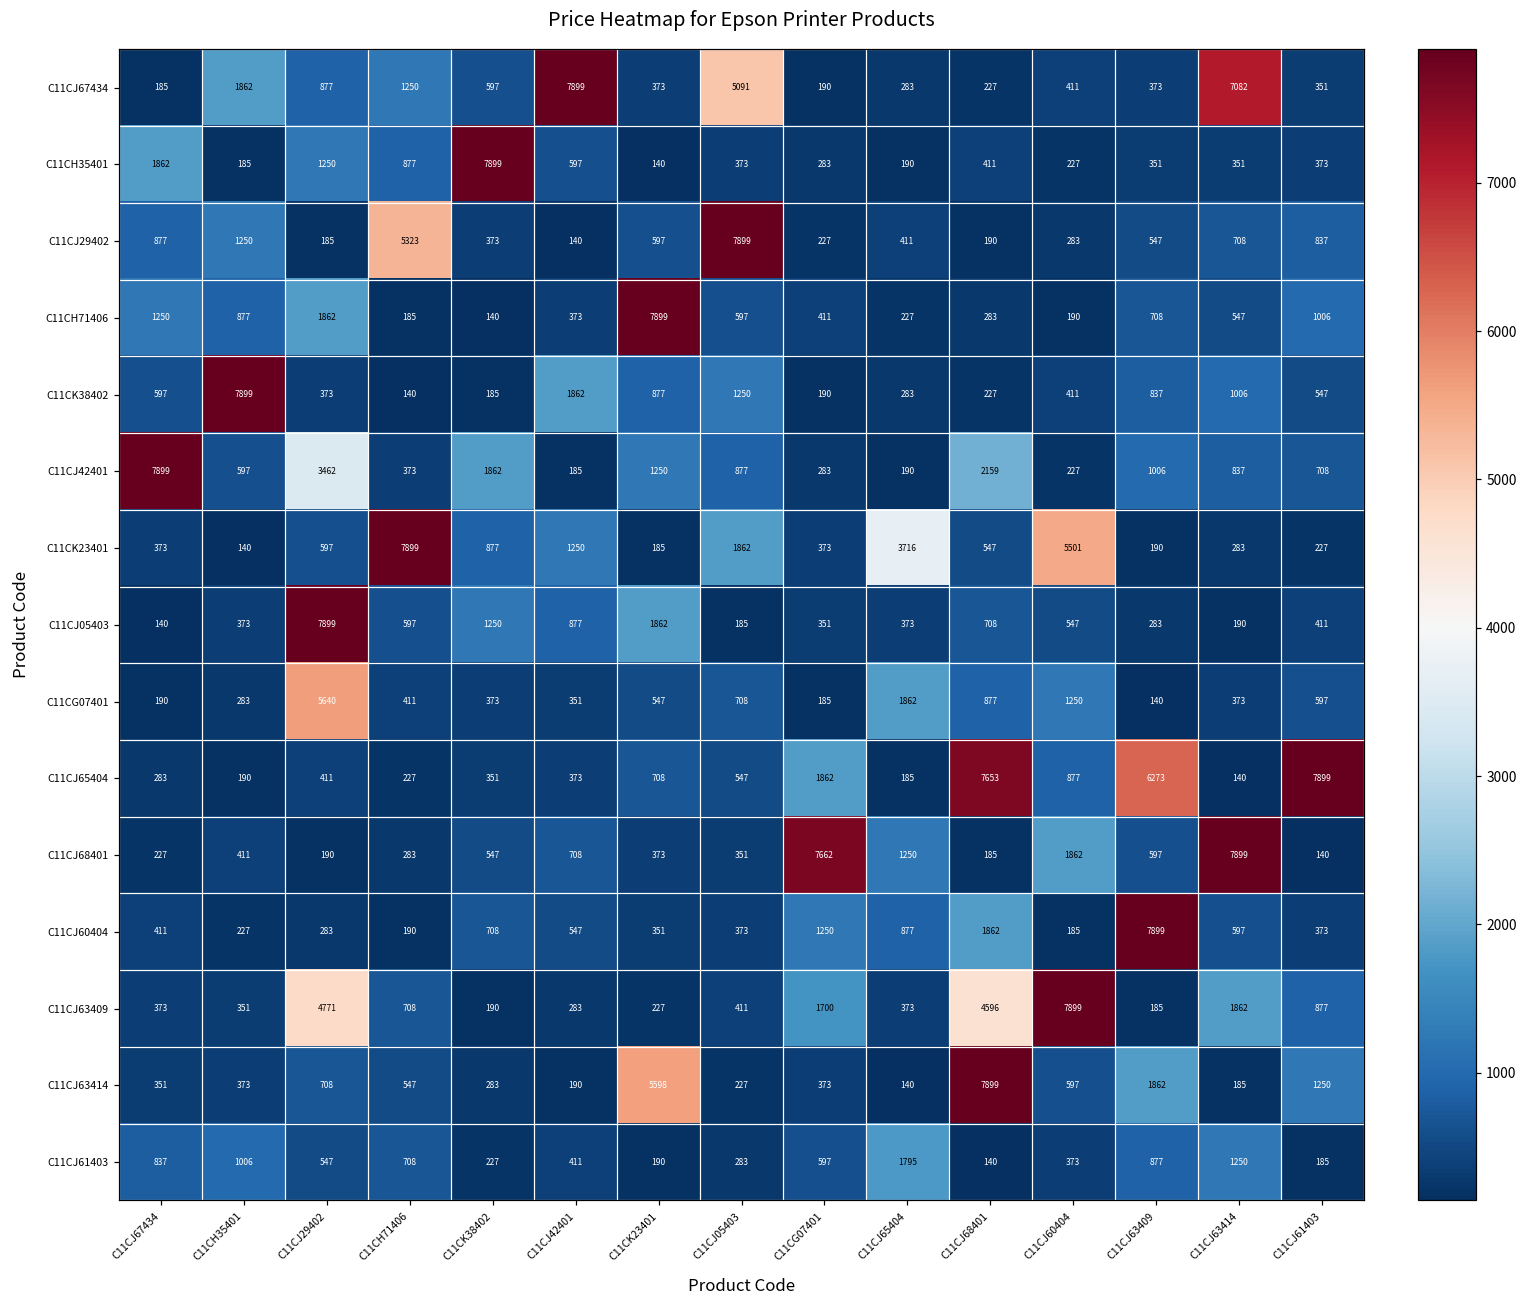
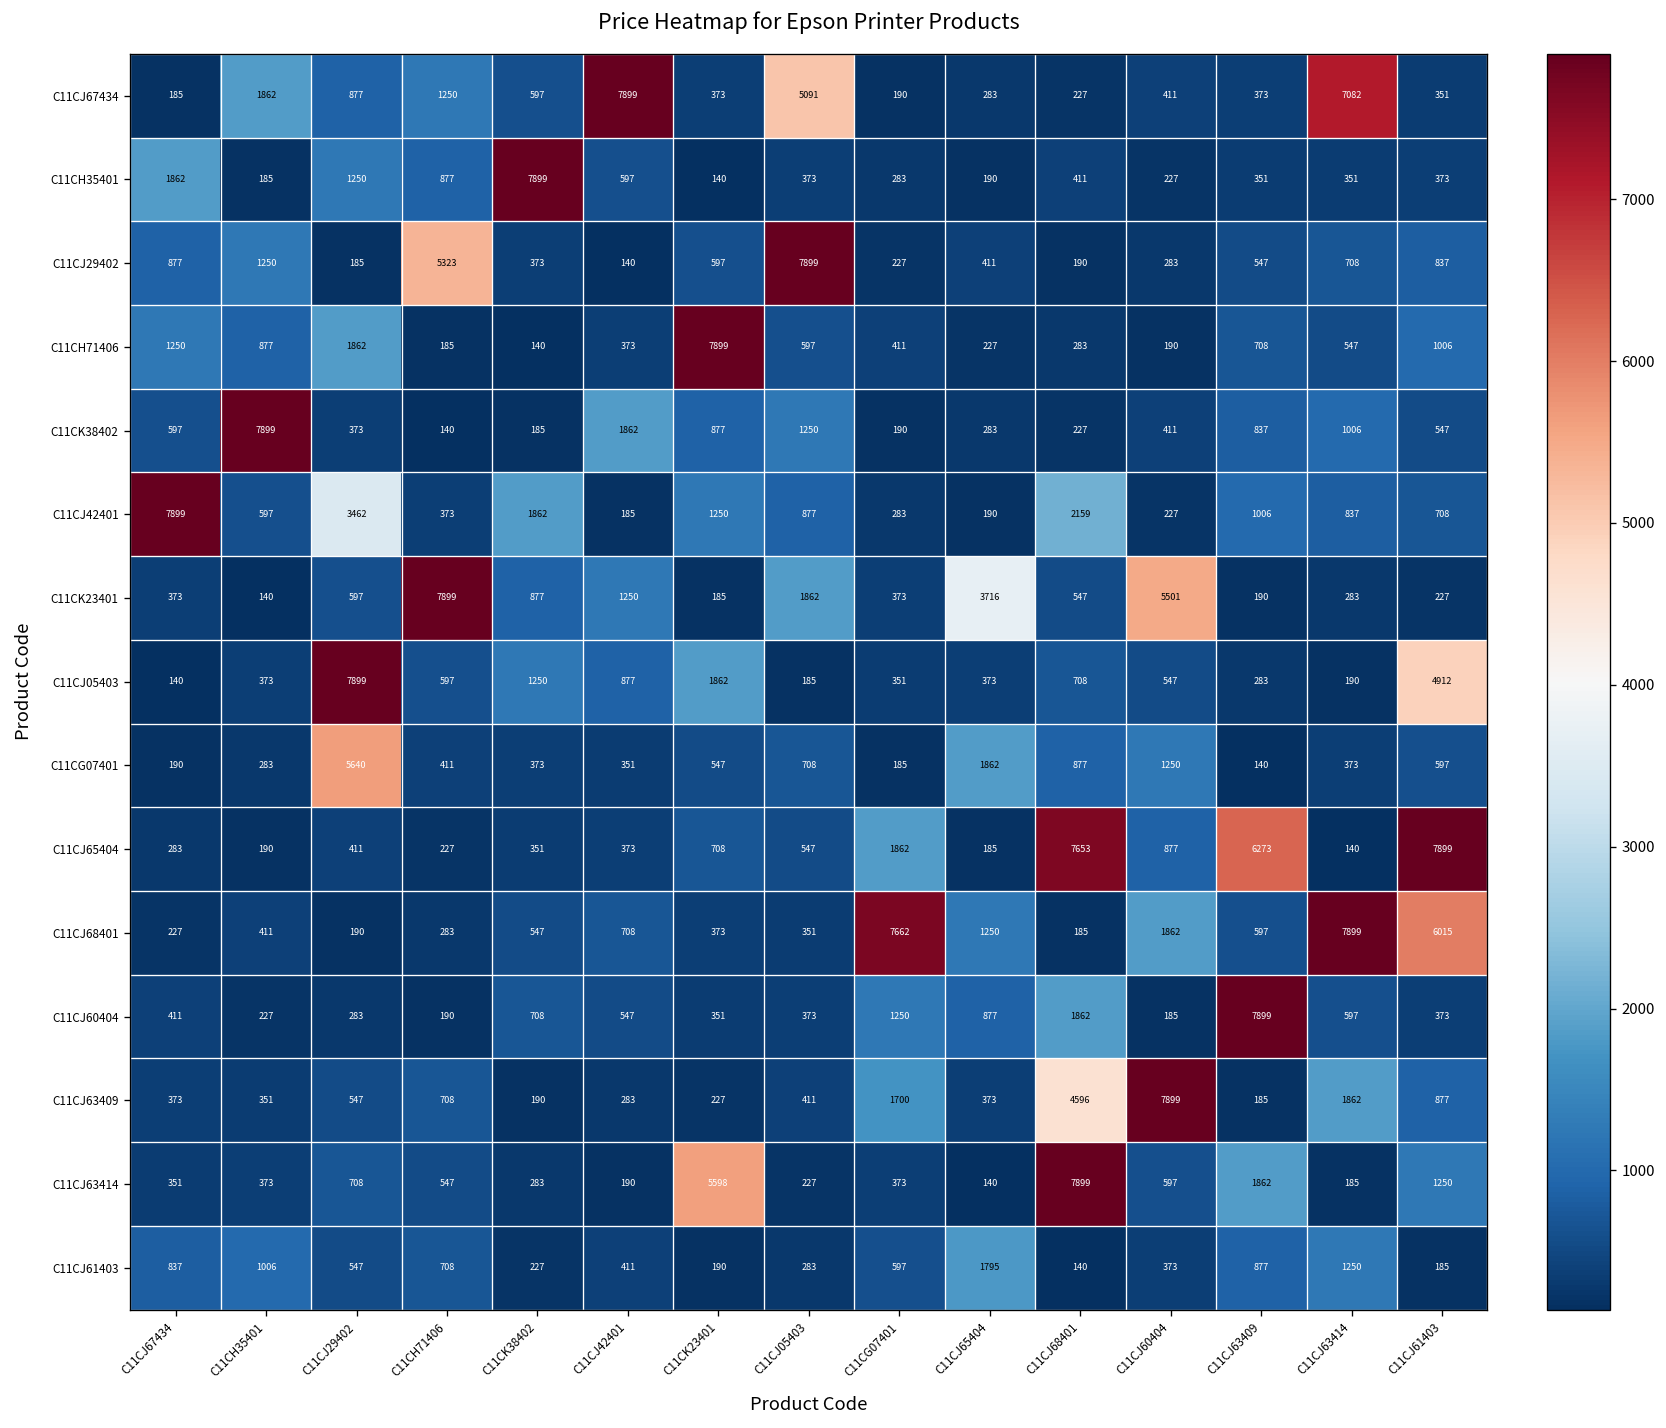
  {
    "C11CJ05403": {
      "C11CJ67434": 140,
      "C11CH35401": 373,
      "C11CJ29402": 7899,
      "C11CH71406": 597,
      "C11CK38402": 1250,
      "C11CJ42401": 877,
      "C11CK23401": 1862,
      "C11CJ05403": 185,
      "C11CG07401": 351,
      "C11CJ65404": 373,
      "C11CJ68401": 708,
      "C11CJ60404": 547,
      "C11CJ63409": 283,
      "C11CJ63414": 190,
-     "C11CJ61403": 411
+     "C11CJ61403": 4912
    },
    "C11CJ68401": {
      "C11CJ67434": 227,
      "C11CH35401": 411,
      "C11CJ29402": 190,
      "C11CH71406": 283,
      "C11CK38402": 547,
      "C11CJ42401": 708,
      "C11CK23401": 373,
      "C11CJ05403": 351,
      "C11CG07401": 7662,
      "C11CJ65404": 1250,
      "C11CJ68401": 185,
      "C11CJ60404": 1862,
      "C11CJ63409": 597,
      "C11CJ63414": 7899,
-     "C11CJ61403": 140
+     "C11CJ61403": 6015
    },
    "C11CJ63409": {
      "C11CJ67434": 373,
      "C11CH35401": 351,
-     "C11CJ29402": 4771,
+     "C11CJ29402": 547,
      "C11CH71406": 708,
      "C11CK38402": 190,
      "C11CJ42401": 283,
      "C11CK23401": 227,
      "C11CJ05403": 411,
      "C11CG07401": 1700,
      "C11CJ65404": 373,
      "C11CJ68401": 4596,
      "C11CJ60404": 7899,
      "C11CJ63409": 185,
      "C11CJ63414": 1862,
      "C11CJ61403": 877
    }
  }
